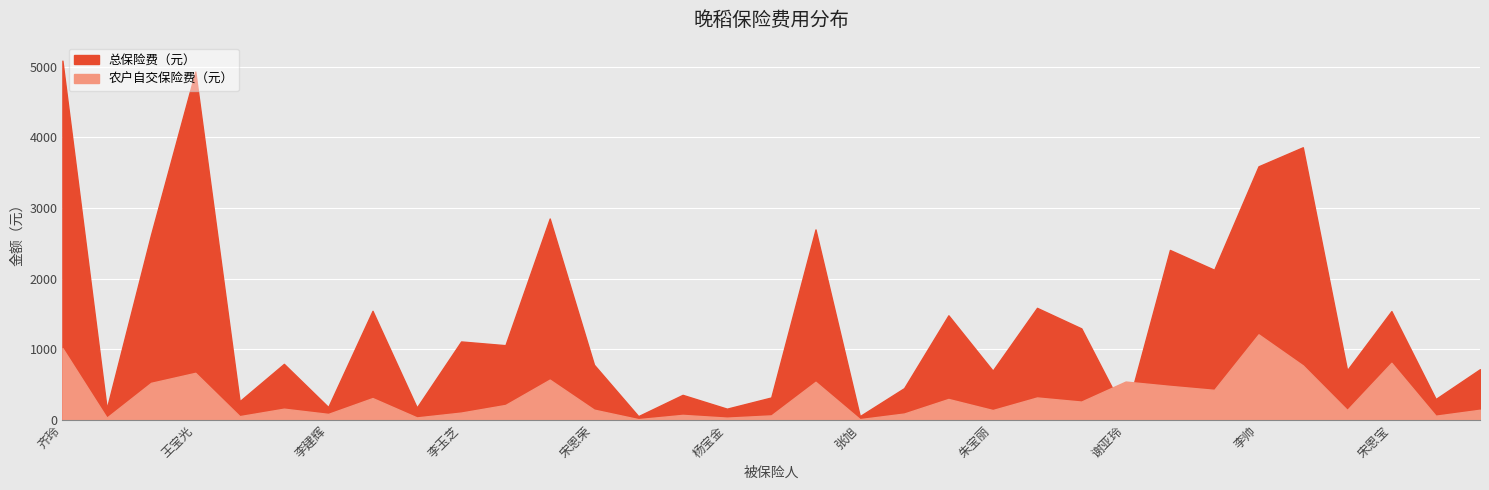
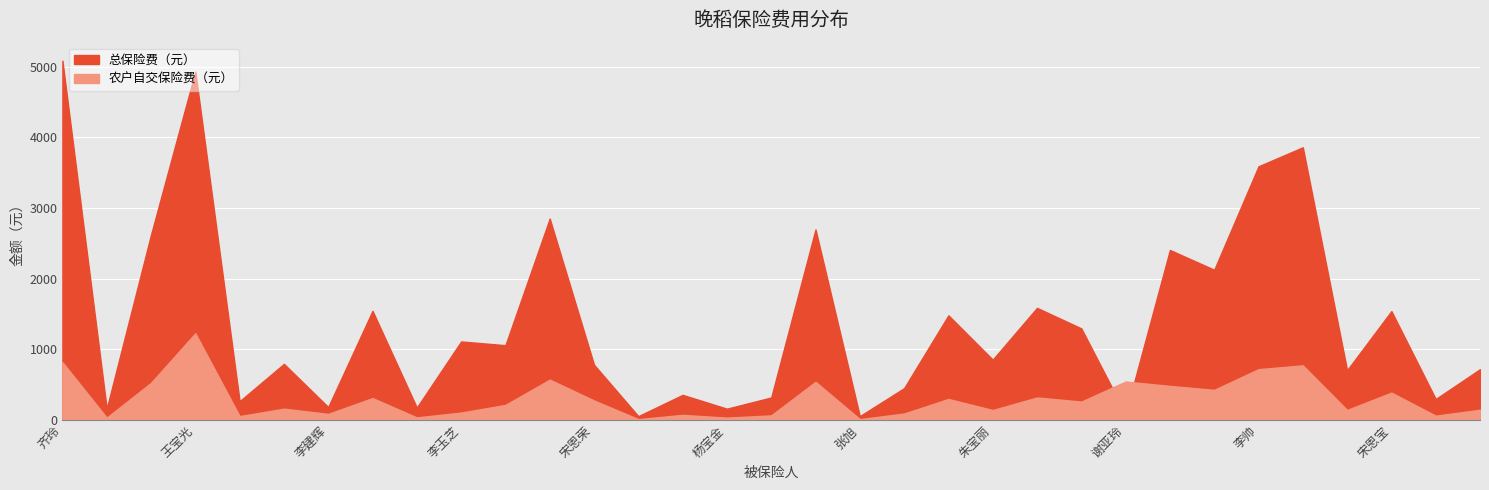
  {
    "总保险费（元）": {
      "齐玲": 5100,
      "李建辉": 200,
      "李玉芝": 1100,
      "宋恩荣": 800,
      "杨宝金": 200,
      "张旭": 100,
-     "朱宝丽": 700,
+     "朱宝丽": 900,
      "李帅": 3600,
      "宋恩宝": 1500
    },
    "农户自交保险费（元）": {
-     "齐玲": 1000,
-     "王宝光": 700,
+     "齐玲": 800,
+     "王宝光": 1200,
      "李建辉": 100,
      "李玉芝": 100,
-     "宋恩荣": 100,
+     "宋恩荣": 300,
      "朱宝丽": 100,
      "谢亚玲": 500,
-     "李帅": 1200,
-     "宋恩宝": 800
+     "李帅": 700,
+     "宋恩宝": 400
    }
  }
